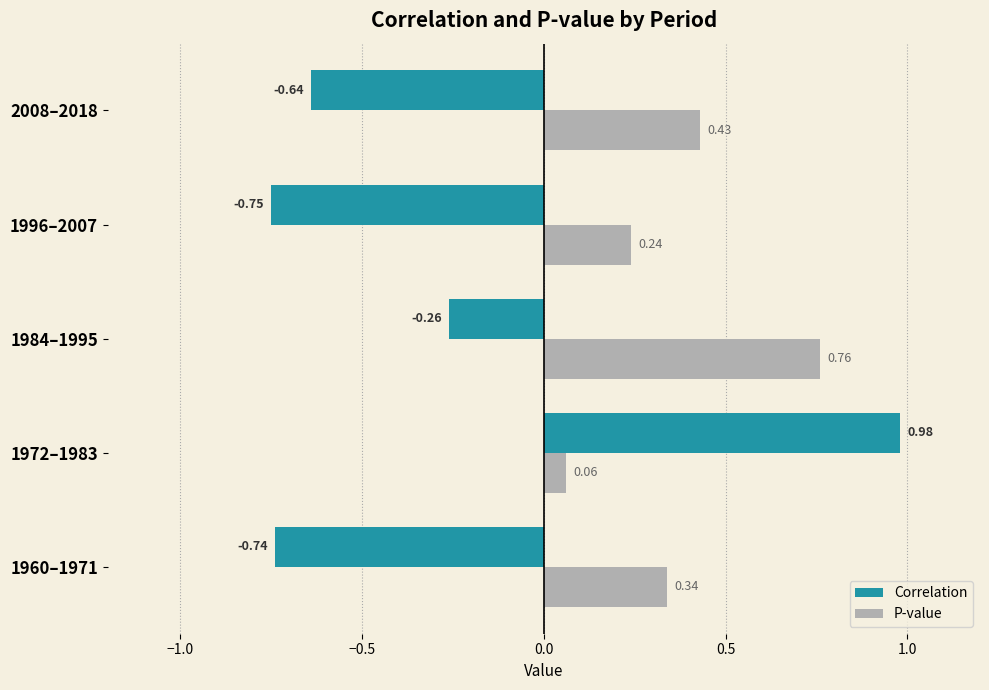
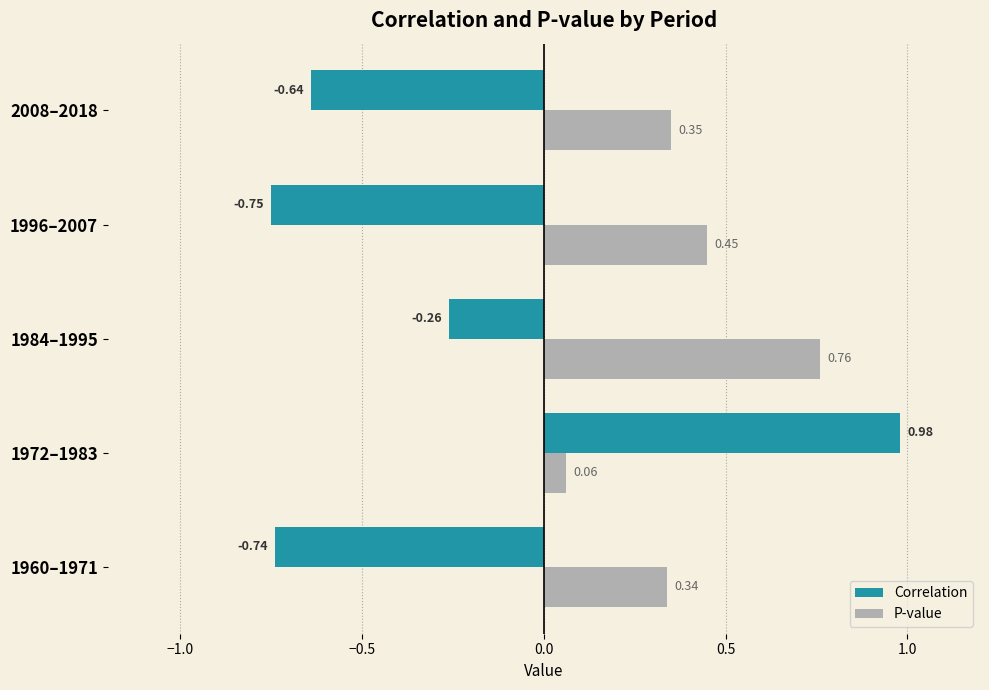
  {
    "Correlation": {
      "2008–2018": -0.64,
      "1996–2007": -0.75,
      "1984–1995": -0.26,
      "1972–1983": 0.98,
      "1960–1971": -0.74
    },
    "P-value": {
-     "2008–2018": 0.43,
-     "1996–2007": 0.24,
+     "2008–2018": 0.35,
+     "1996–2007": 0.45,
      "1984–1995": 0.76,
      "1972–1983": 0.06,
      "1960–1971": 0.34
    }
  }
